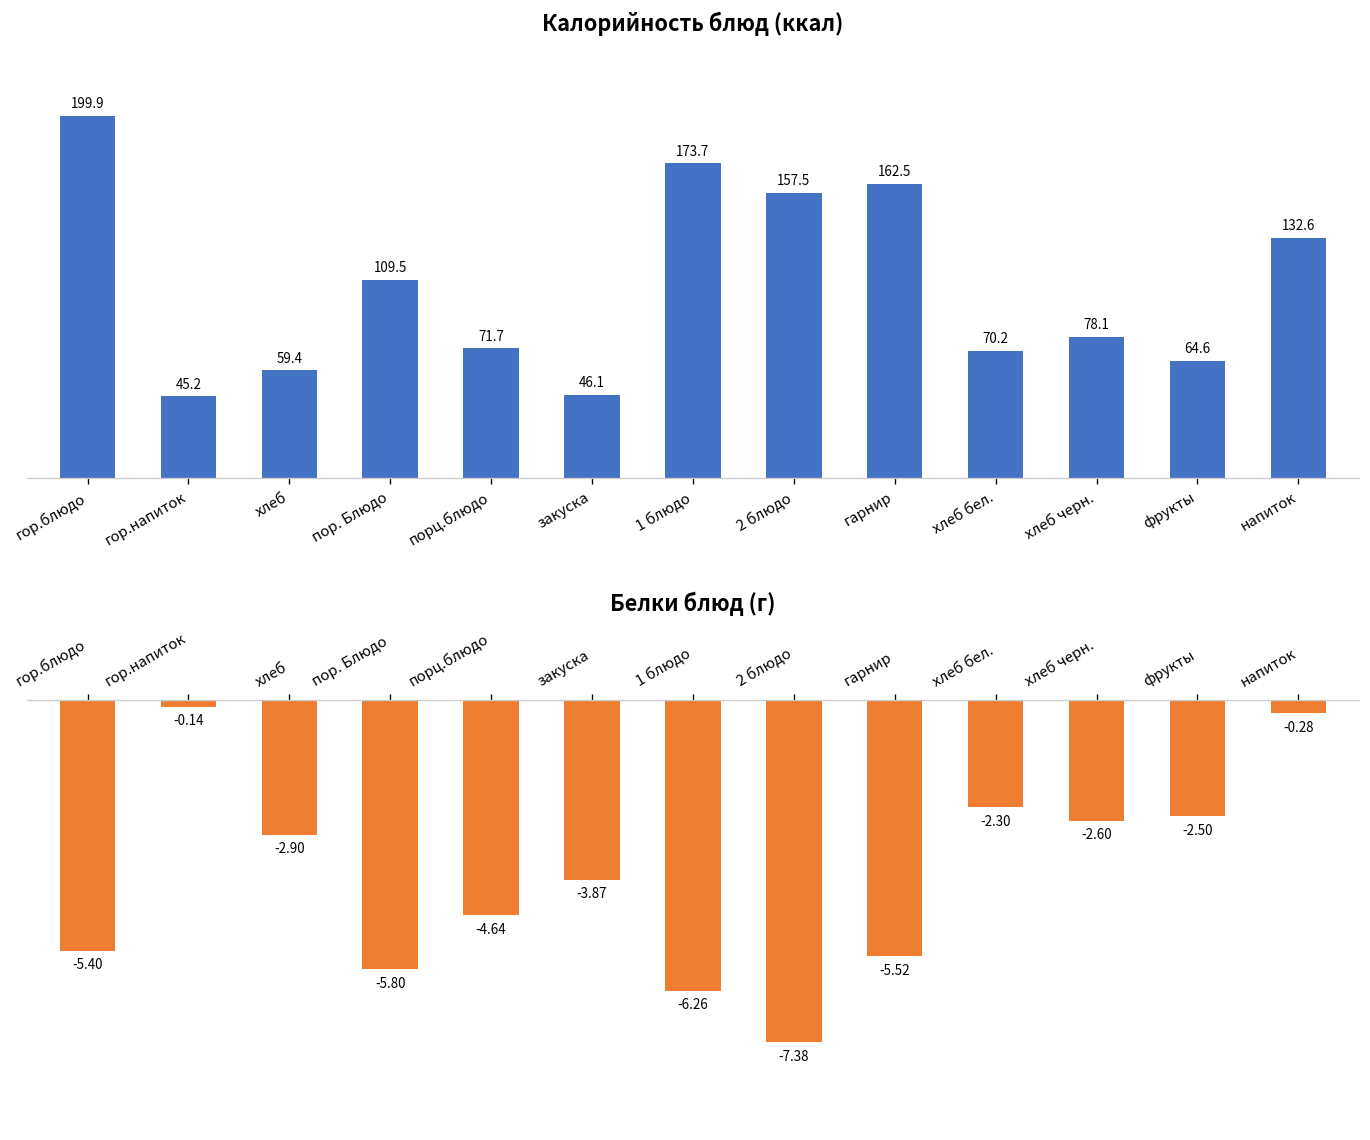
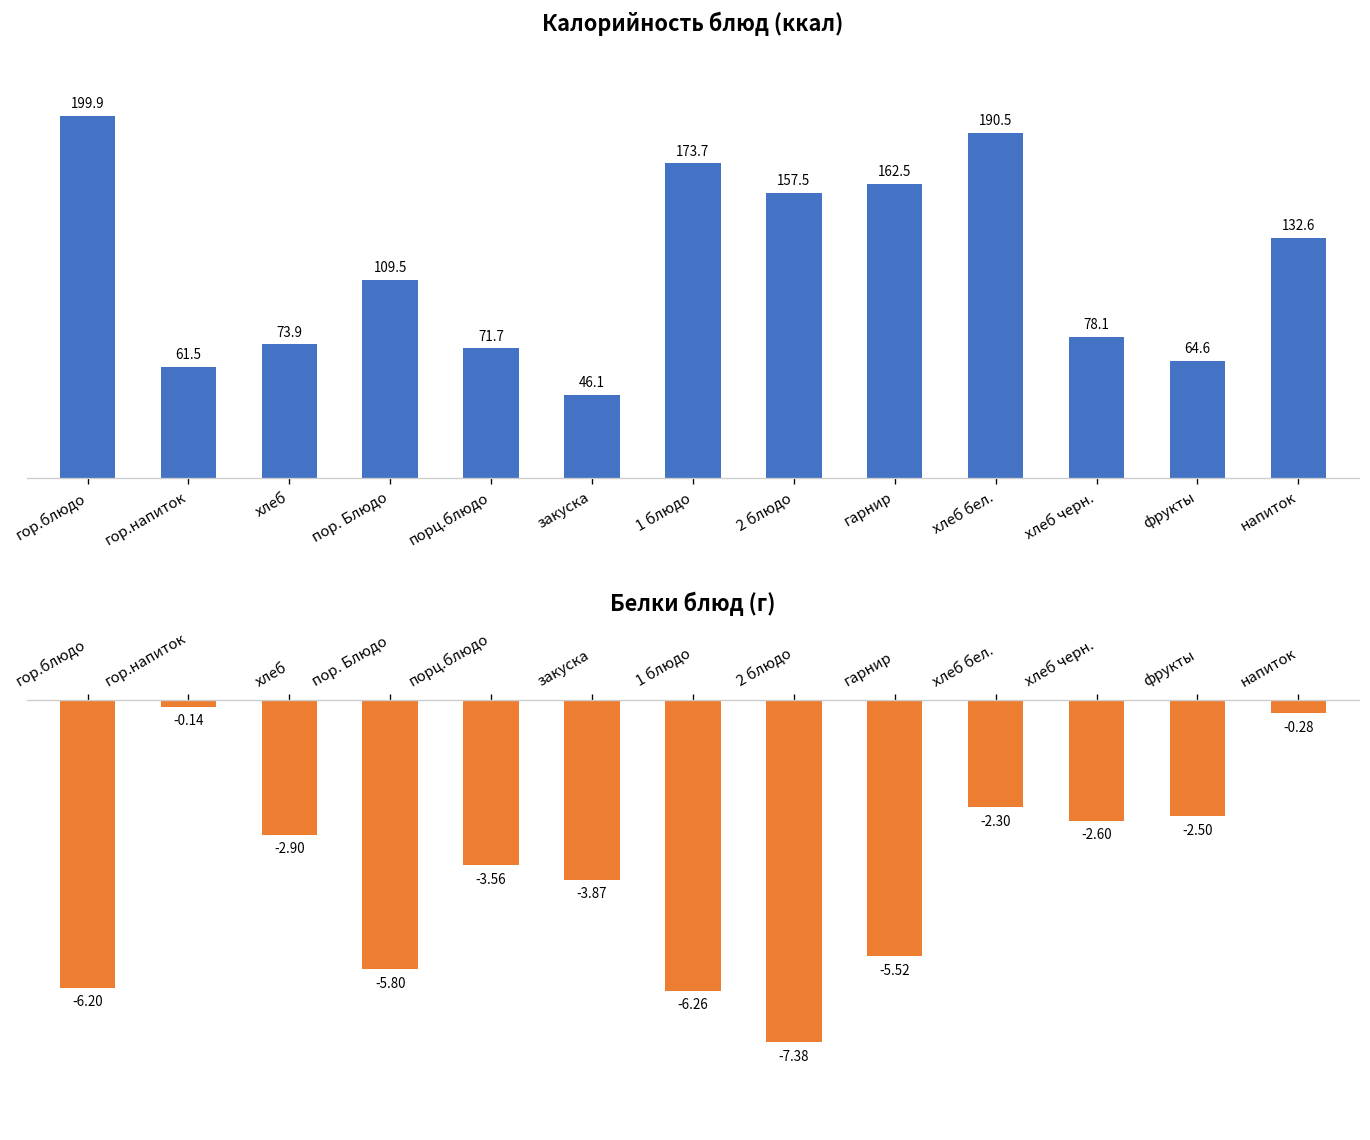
  {
    "Калорийность блюд (ккал)": {
      "гор.блюдо": 199.9,
-     "гор.напиток": 45.2,
-     "хлеб": 59.4,
+     "гор.напиток": 61.5,
+     "хлеб": 73.9,
      "пор. Блюдо": 109.5,
      "порц.блюдо": 71.7,
      "закуска": 46.1,
      "1 блюдо": 173.7,
      "2 блюдо": 157.5,
      "гарнир": 162.5,
-     "хлеб бел.": 70.2,
+     "хлеб бел.": 190.5,
      "хлеб черн.": 78.1,
      "фрукты": 64.6,
      "напиток": 132.6
    },
    "Белки блюд (г)": {
-     "гор.блюдо": -5.40,
+     "гор.блюдо": -6.20,
      "гор.напиток": -0.14,
      "хлеб": -2.90,
      "пор. Блюдо": -5.80,
-     "порц.блюдо": -4.64,
+     "порц.блюдо": -3.56,
      "закуска": -3.87,
      "1 блюдо": -6.26,
      "2 блюдо": -7.38,
      "гарнир": -5.52,
      "хлеб бел.": -2.30,
      "хлеб черн.": -2.60,
      "фрукты": -2.50,
      "напиток": -0.28
    }
  }
